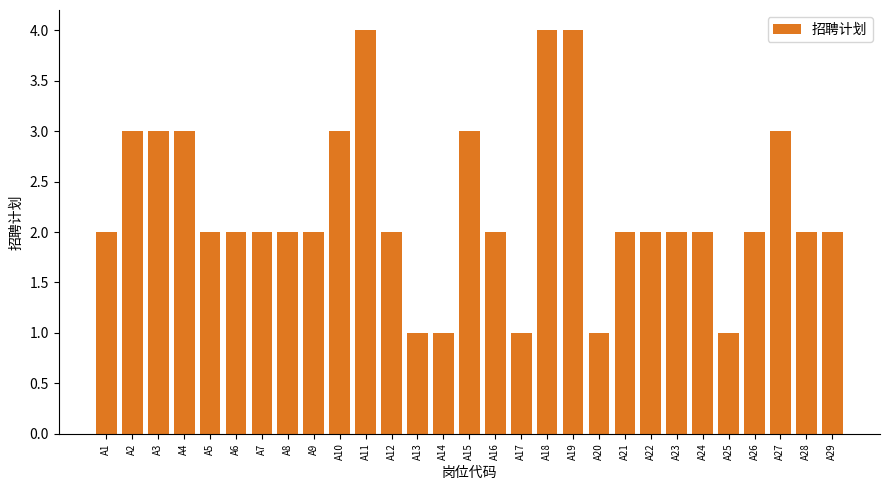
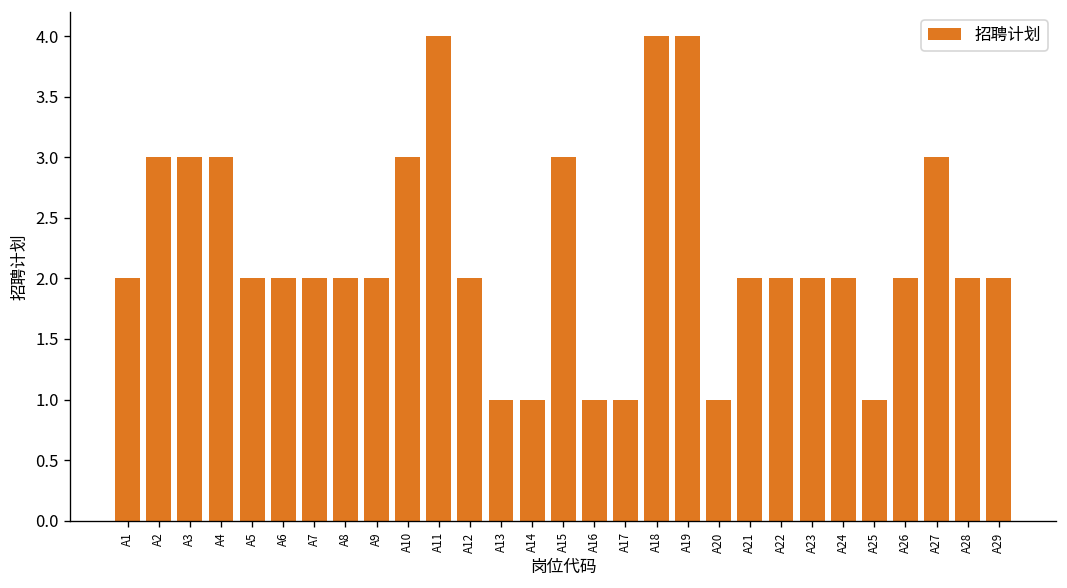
  {
    "A1": 2,
    "A2": 3,
    "A3": 3,
    "A4": 3,
    "A5": 2,
    "A6": 2,
    "A7": 2,
    "A8": 2,
    "A9": 2,
    "A10": 3,
    "A11": 4,
    "A12": 2,
    "A13": 1,
    "A14": 1,
    "A15": 3,
-   "A16": 2,
+   "A16": 1,
    "A17": 1,
    "A18": 4,
    "A19": 4,
    "A20": 1,
    "A21": 2,
    "A22": 2,
    "A23": 2,
    "A24": 2,
    "A25": 1,
    "A26": 2,
    "A27": 3,
    "A28": 2,
    "A29": 2
  }
